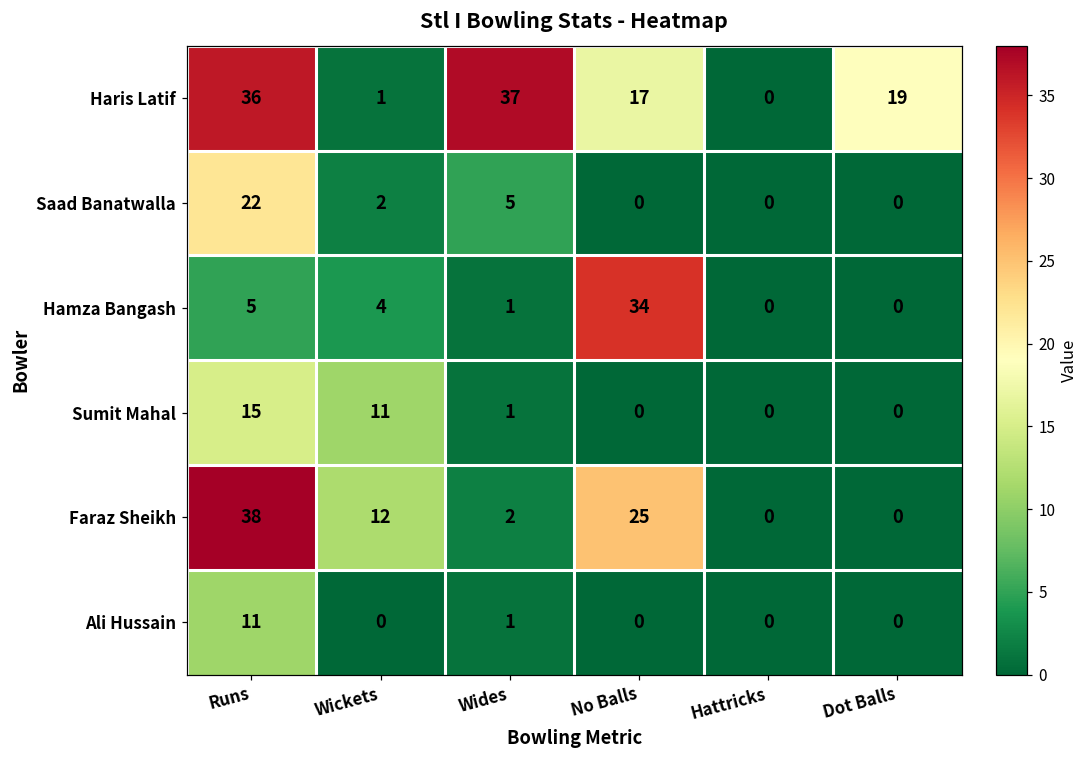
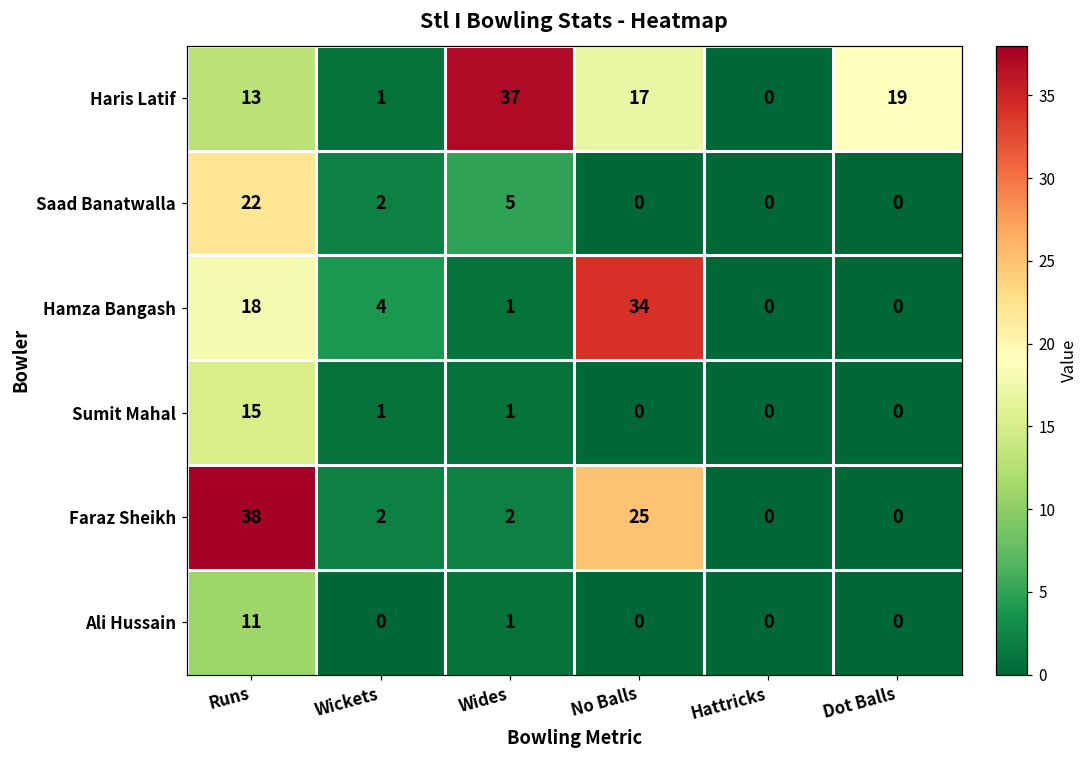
  {
    "Haris Latif": {
-     "Runs": 36,
+     "Runs": 13,
      "Wickets": 1,
      "Wides": 37,
      "No Balls": 17,
      "Hattricks": 0,
      "Dot Balls": 19
    },
    "Saad Banatwalla": {
      "Runs": 22,
      "Wickets": 2,
      "Wides": 5,
      "No Balls": 0,
      "Hattricks": 0,
      "Dot Balls": 0
    },
    "Hamza Bangash": {
-     "Runs": 5,
+     "Runs": 18,
      "Wickets": 4,
      "Wides": 1,
      "No Balls": 34,
      "Hattricks": 0,
      "Dot Balls": 0
    },
    "Sumit Mahal": {
      "Runs": 15,
-     "Wickets": 11,
+     "Wickets": 1,
      "Wides": 1,
      "No Balls": 0,
      "Hattricks": 0,
      "Dot Balls": 0
    },
    "Faraz Sheikh": {
      "Runs": 38,
-     "Wickets": 12,
+     "Wickets": 2,
      "Wides": 2,
      "No Balls": 25,
      "Hattricks": 0,
      "Dot Balls": 0
    },
    "Ali Hussain": {
      "Runs": 11,
      "Wickets": 0,
      "Wides": 1,
      "No Balls": 0,
      "Hattricks": 0,
      "Dot Balls": 0
    }
  }
